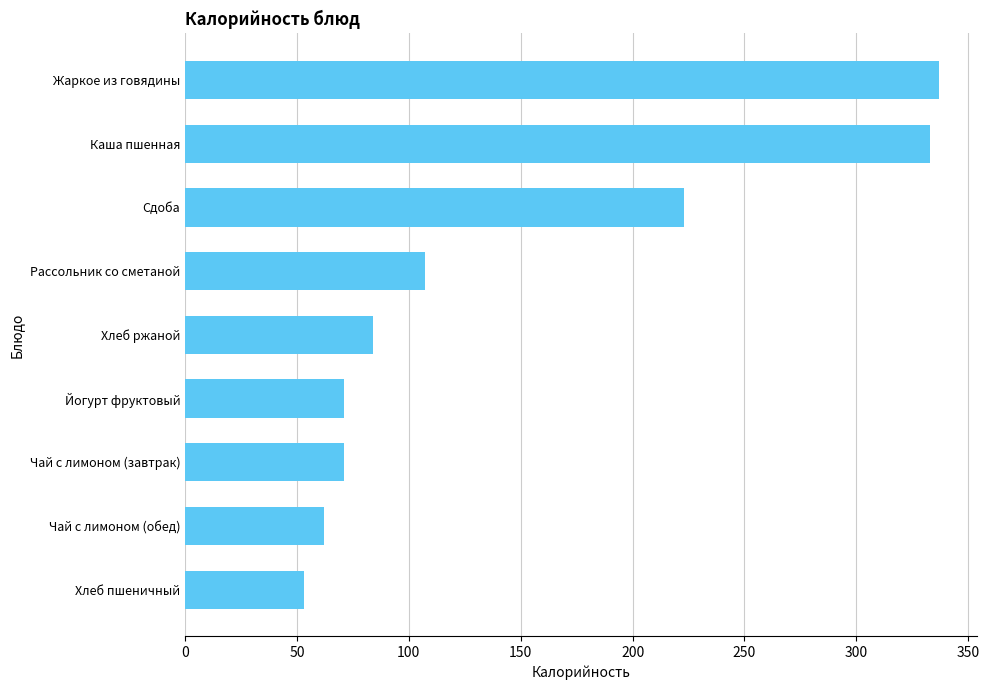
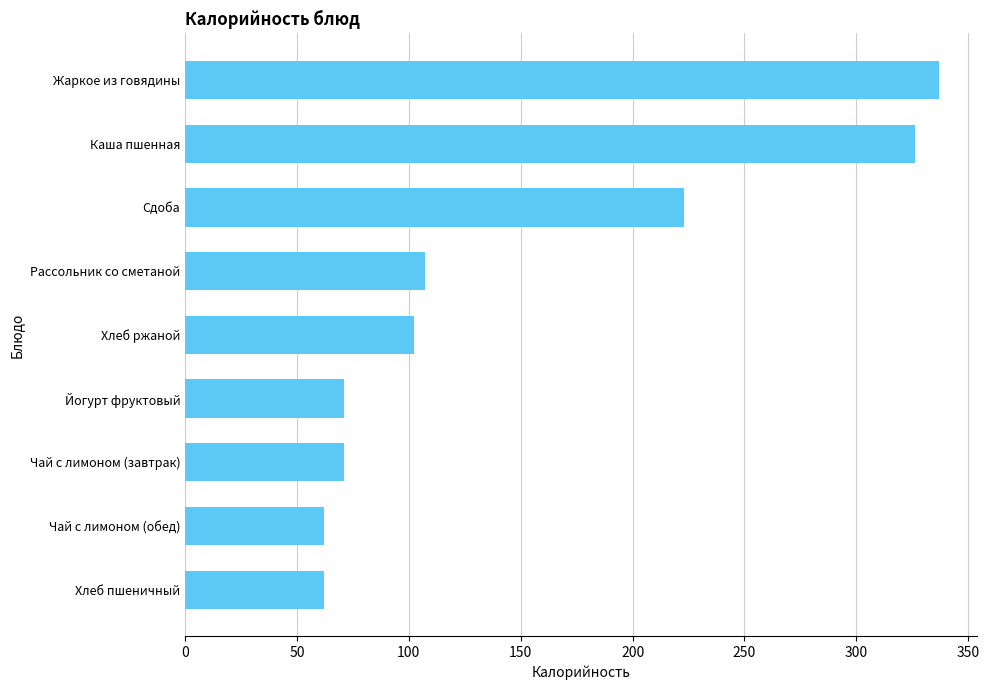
  {
    "Жаркое из говядины": 337,
-   "Каша пшенная": 333,
+   "Каша пшенная": 326,
    "Сдоба": 223,
    "Рассольник со сметаной": 107,
-   "Хлеб ржаной": 84,
+   "Хлеб ржаной": 103,
    "Йогурт фруктовый": 71,
    "Чай с лимоном (завтрак)": 71,
    "Чай с лимоном (обед)": 62,
-   "Хлеб пшеничный": 53
+   "Хлеб пшеничный": 62
  }
